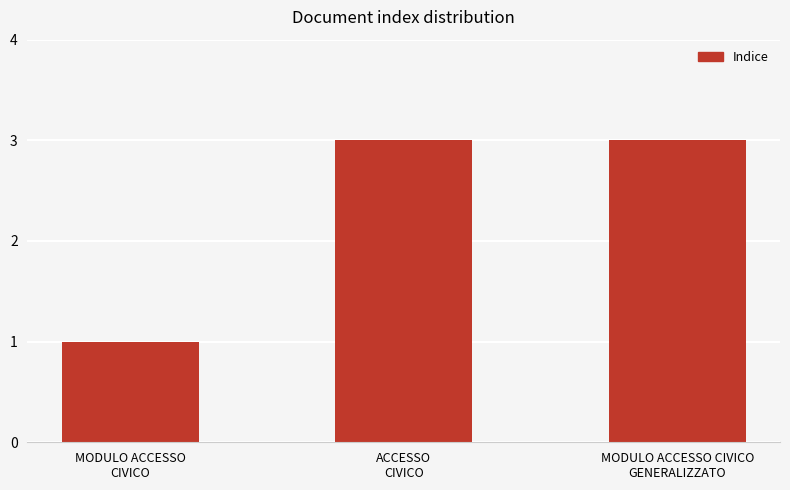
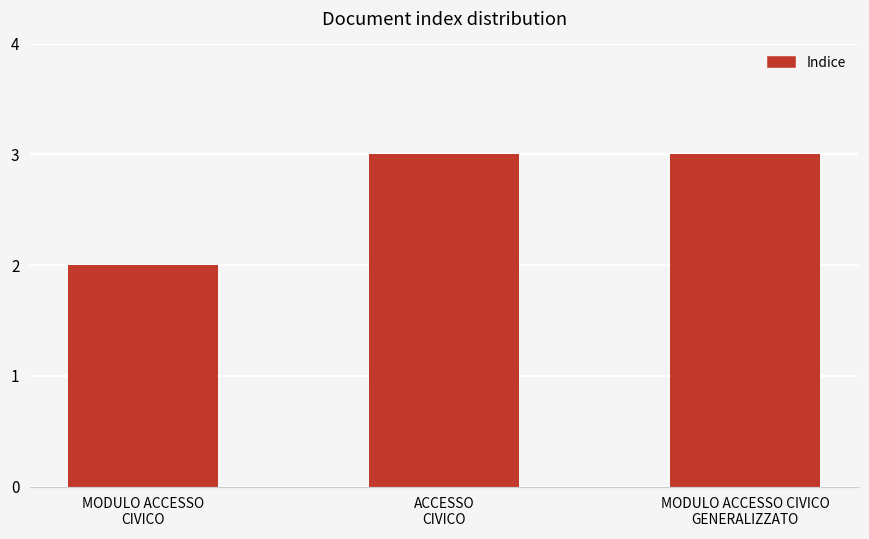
  {
-   "MODULO ACCESSO CIVICO": 1,
+   "MODULO ACCESSO CIVICO": 2,
    "ACCESSO CIVICO": 3,
    "MODULO ACCESSO CIVICO GENERALIZZATO": 3
  }
